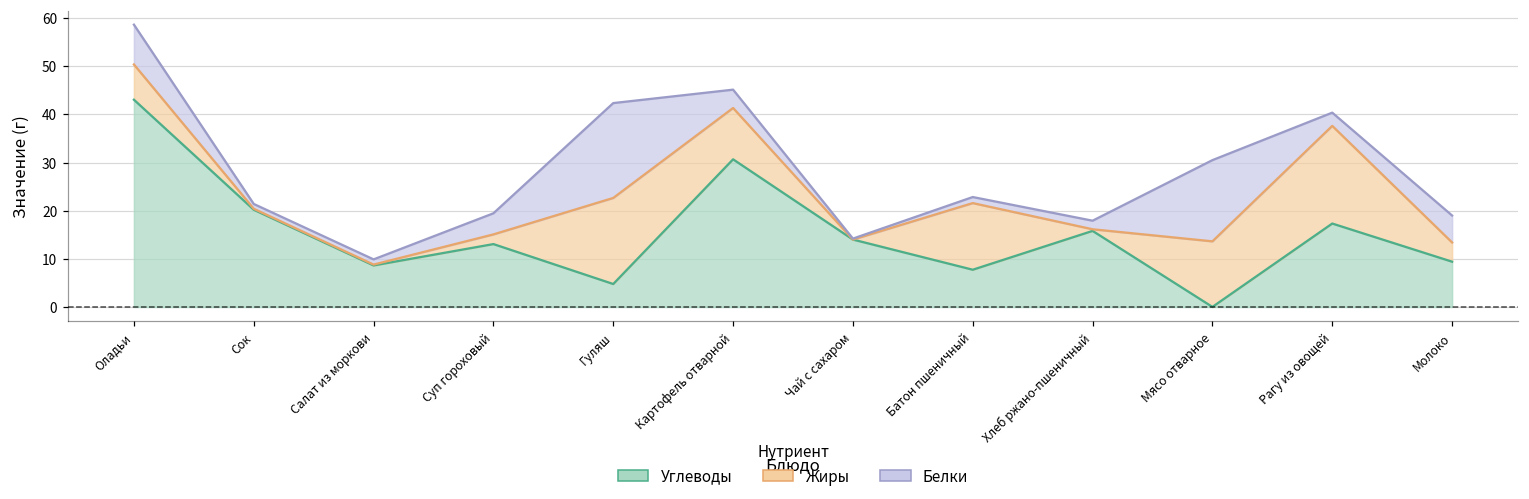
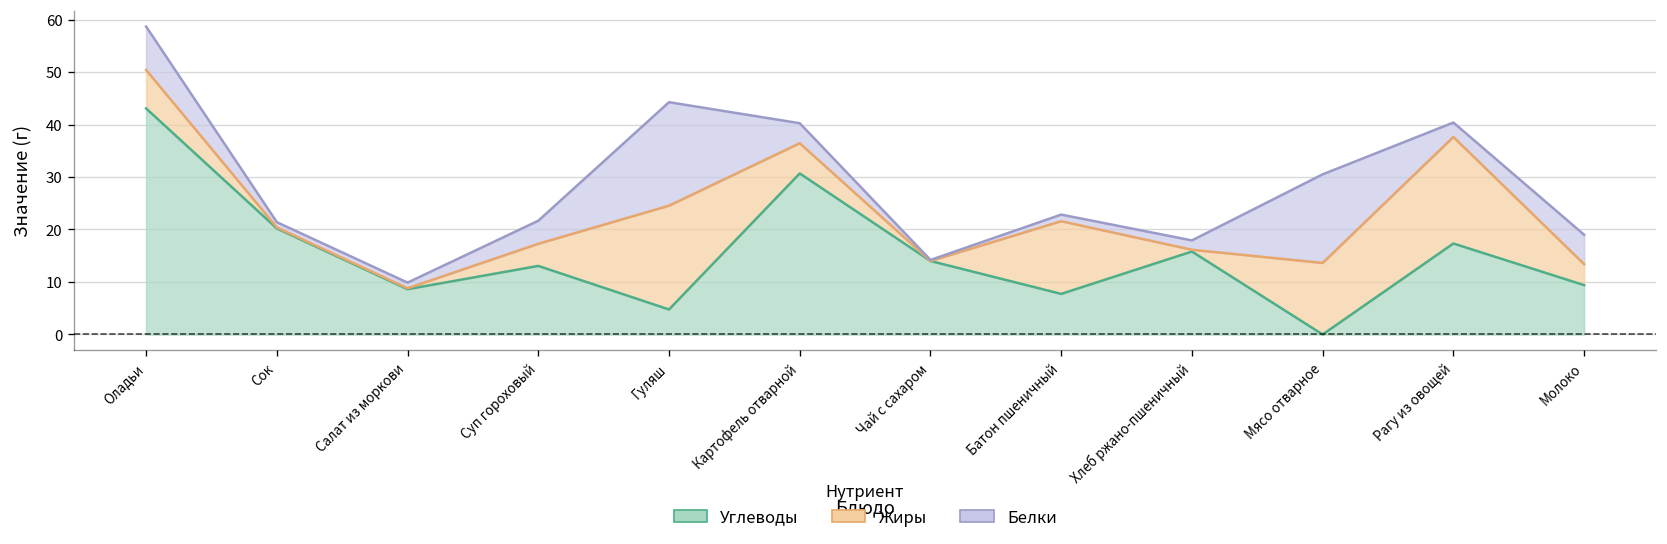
  {
    "Жиры": {
      "Оладьи": 7,
-     "Суп гороховый": 2,
-     "Гуляш": 18,
-     "Картофель отварной": 11,
+     "Суп гороховый": 4,
+     "Гуляш": 20,
+     "Картофель отварной": 6,
      "Батон пшеничный": 14,
      "Мясо отварное": 14,
      "Рагу из овощей": 20,
      "Молоко": 4
    }
  }
